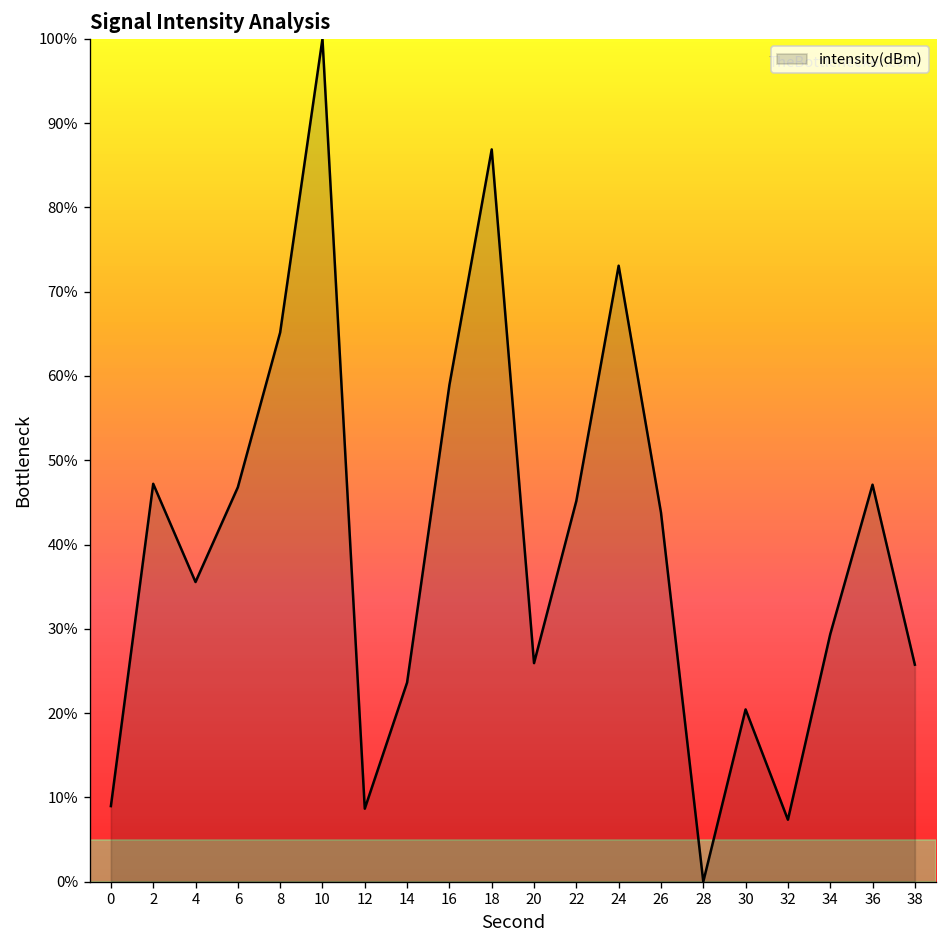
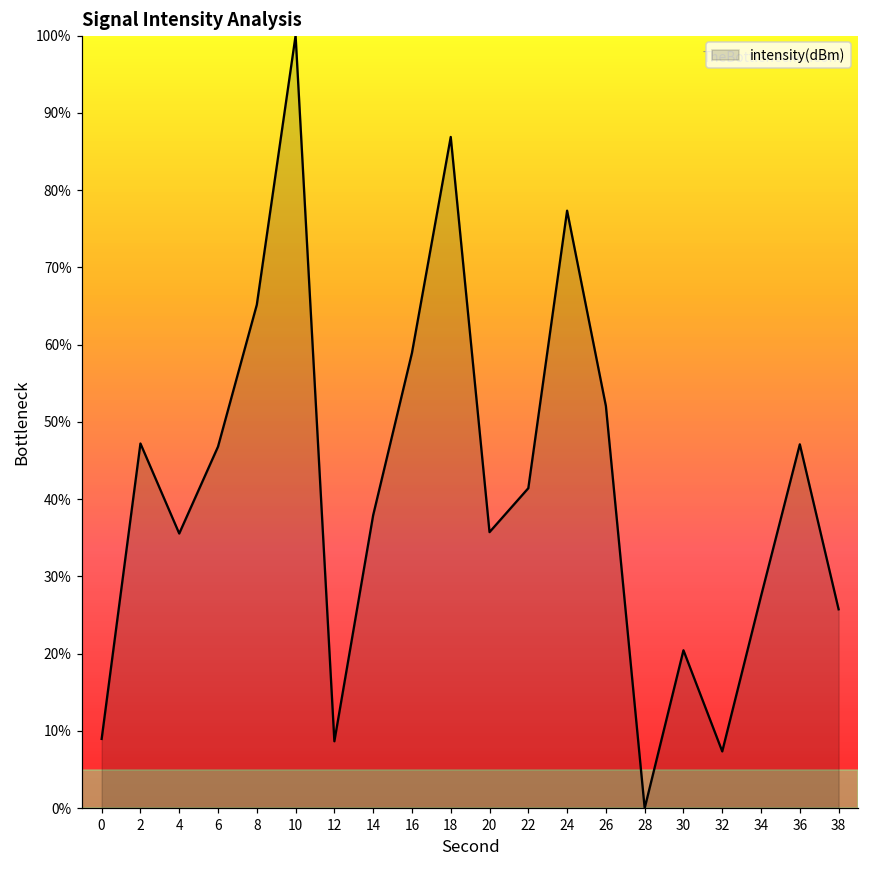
  {
    "0": "9%",
    "2": "47%",
    "4": "36%",
    "6": "47%",
    "8": "65%",
    "10": "100%",
    "12": "9%",
-   "14": "24%",
+   "14": "38%",
    "16": "59%",
    "18": "87%",
-   "20": "26%",
-   "22": "45%",
-   "24": "73%",
-   "26": "44%",
+   "20": "36%",
+   "22": "41%",
+   "24": "77%",
+   "26": "52%",
    "30": "20%",
    "32": "7%",
-   "34": "29%",
+   "34": "27%",
    "36": "47%",
    "38": "26%"
  }
